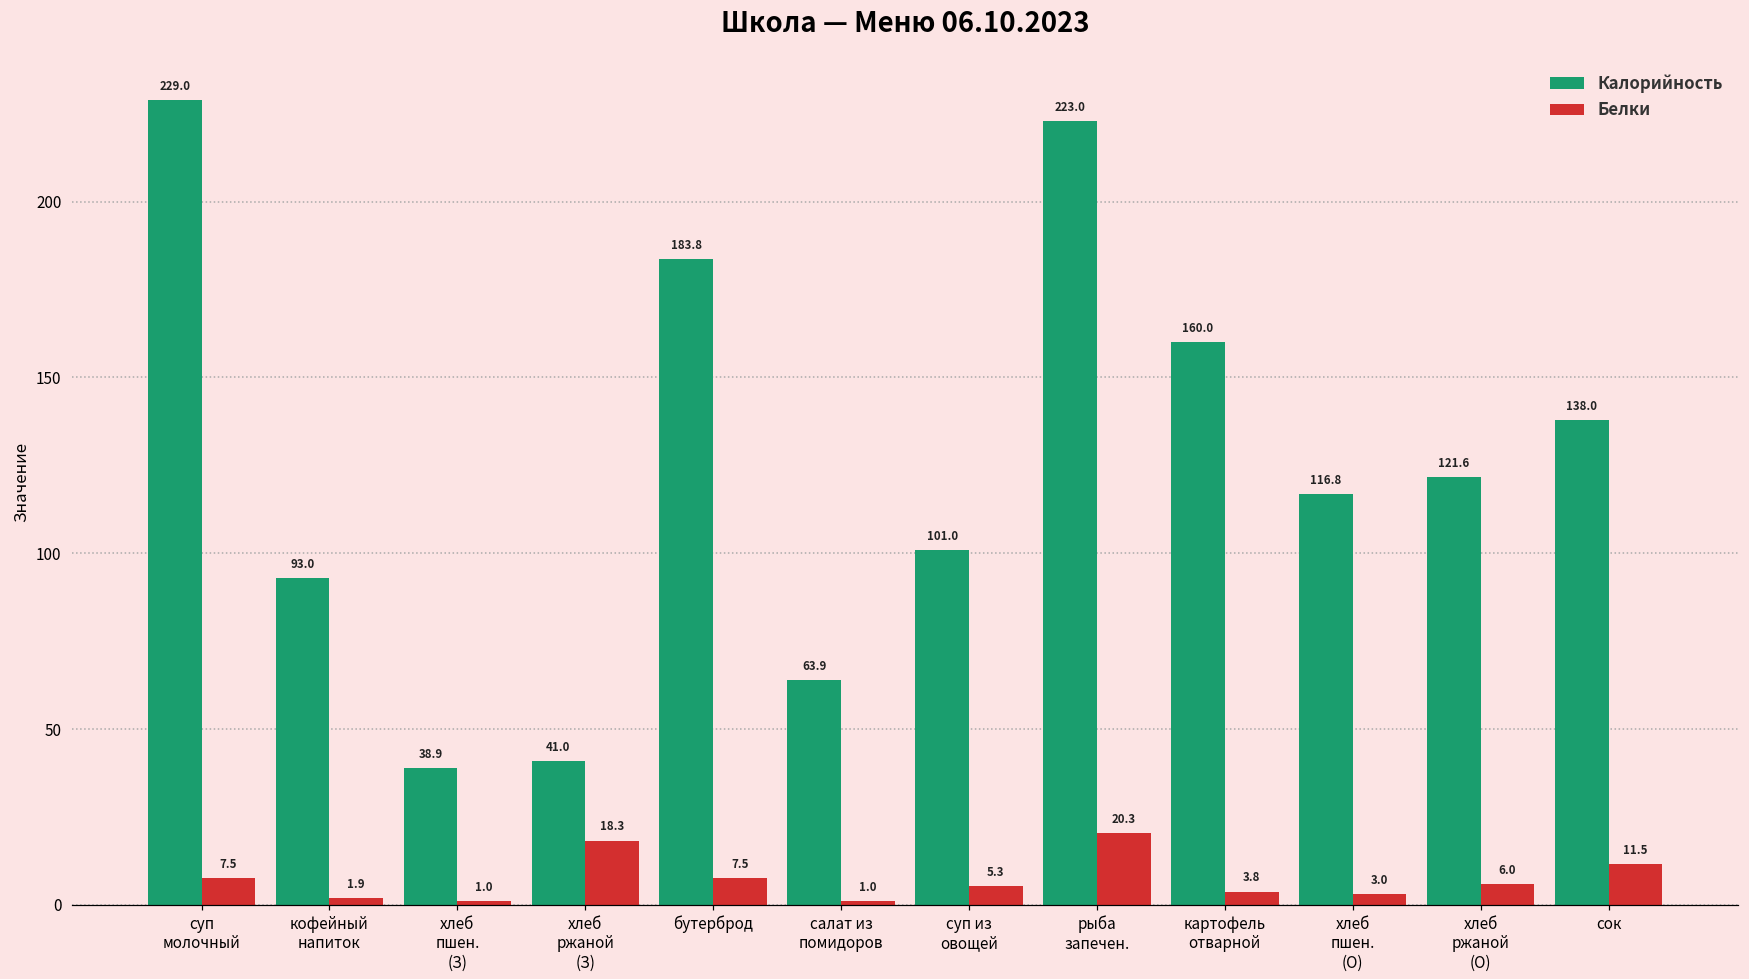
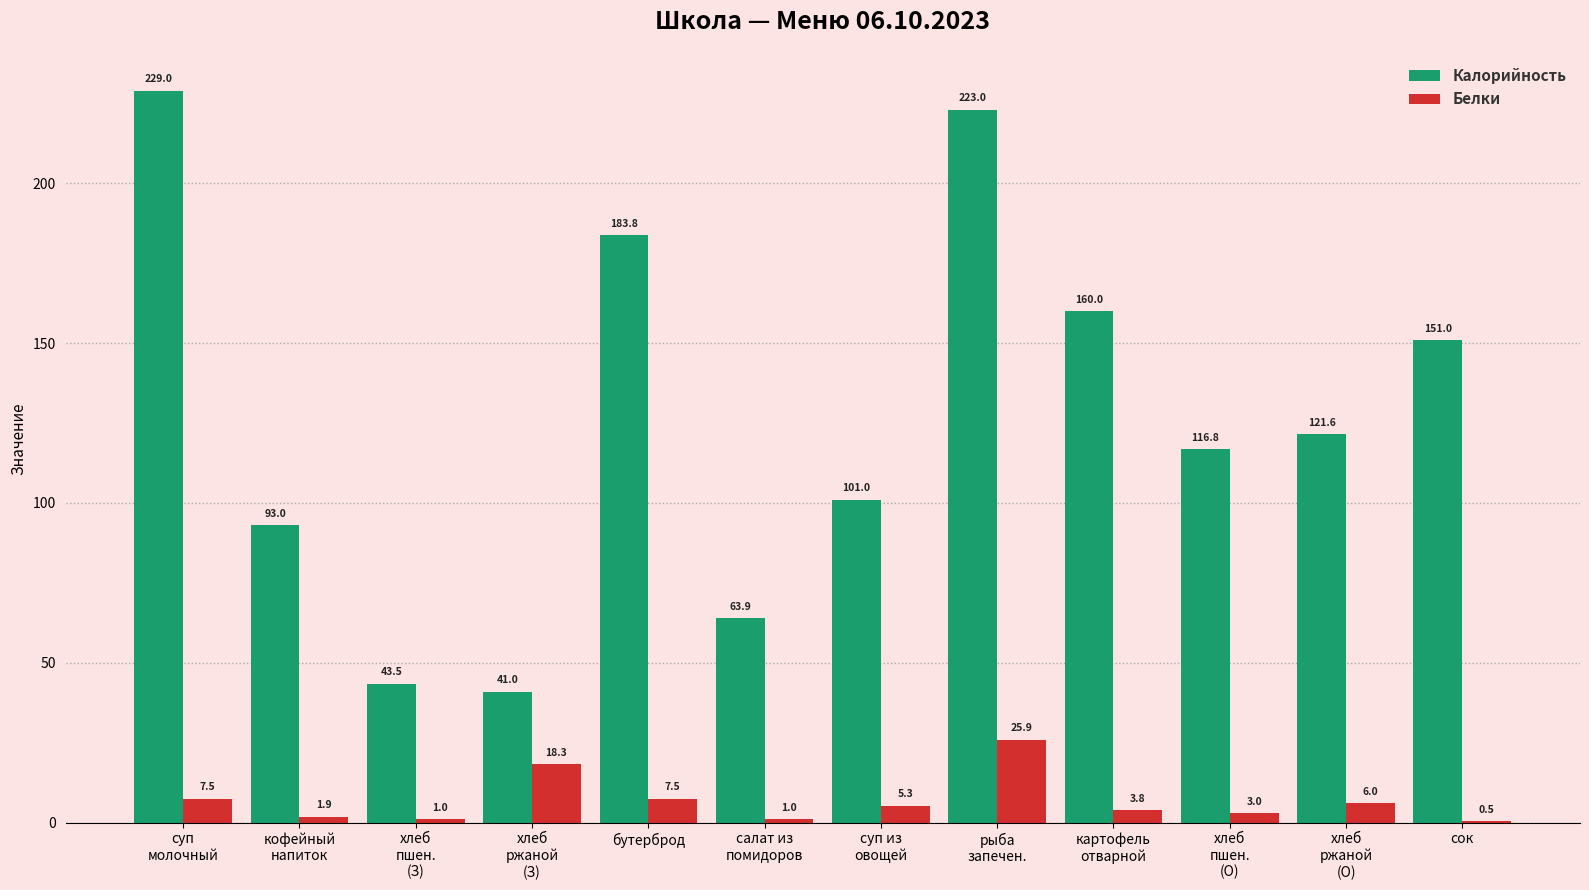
  {
    "Калорийность": {
      "суп молочный": 229.0,
      "кофейный напиток": 93.0,
-     "хлеб пшен. (З)": 38.9,
+     "хлеб пшен. (З)": 43.5,
      "хлеб ржаной (З)": 41.0,
      "бутерброд": 183.8,
      "салат из помидоров": 63.9,
      "суп из овощей": 101.0,
      "рыба запечен.": 223.0,
      "картофель отварной": 160.0,
      "хлеб пшен. (О)": 116.8,
      "хлеб ржаной (О)": 121.6,
-     "сок": 138.0
+     "сок": 151.0
    },
    "Белки": {
      "суп молочный": 7.5,
      "кофейный напиток": 1.9,
      "хлеб пшен. (З)": 1.0,
      "хлеб ржаной (З)": 18.3,
      "бутерброд": 7.5,
      "салат из помидоров": 1.0,
      "суп из овощей": 5.3,
-     "рыба запечен.": 20.3,
+     "рыба запечен.": 25.9,
      "картофель отварной": 3.8,
      "хлеб пшен. (О)": 3.0,
      "хлеб ржаной (О)": 6.0,
-     "сок": 11.5
+     "сок": 0.5
    }
  }
